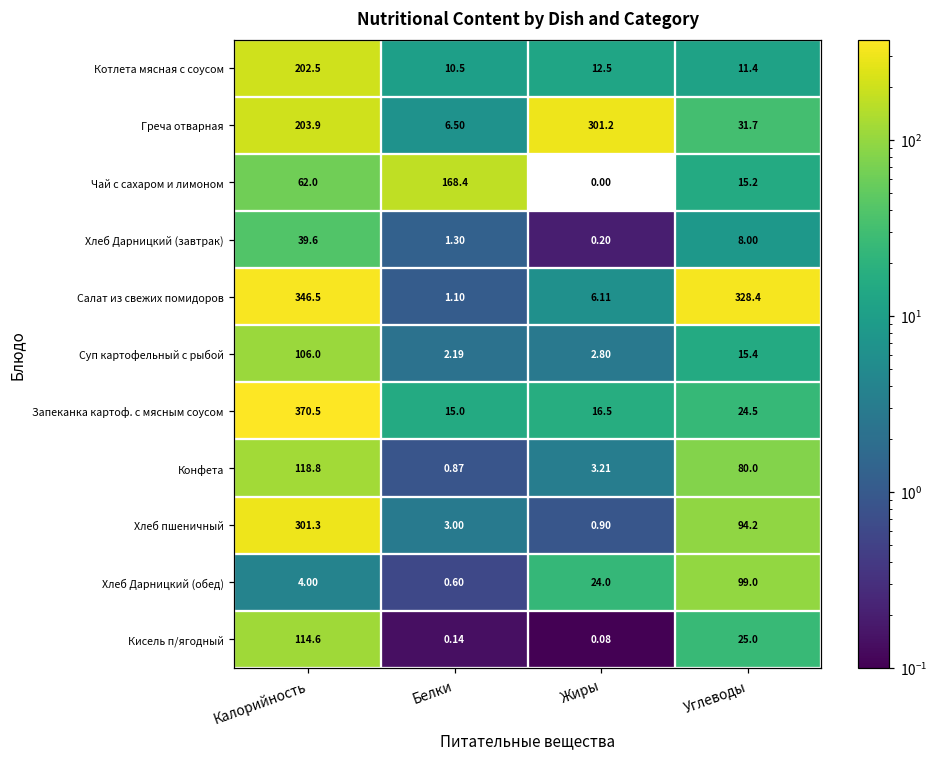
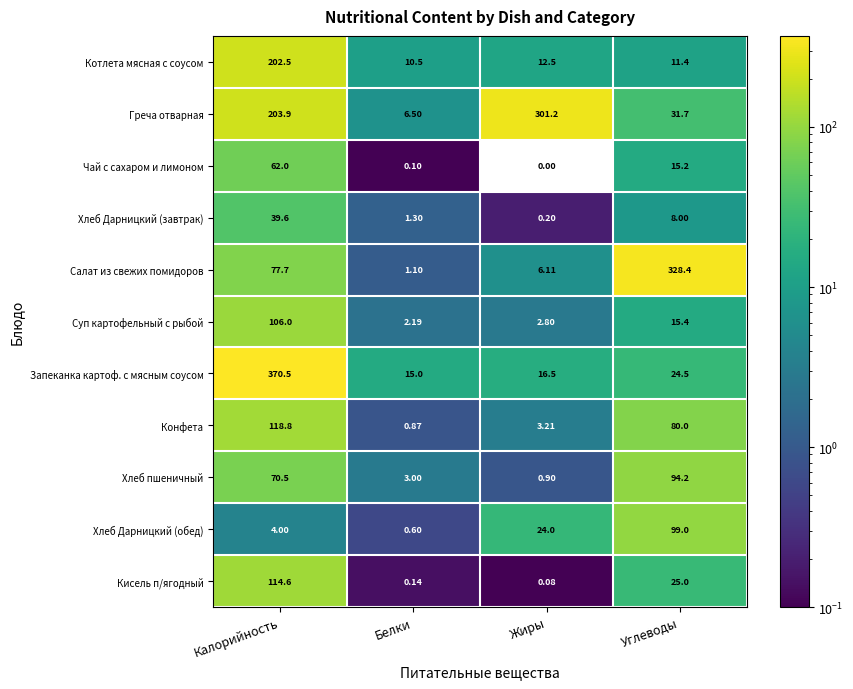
  {
    "Котлета мясная с соусом": {
      "Калорийность": 202.5,
      "Белки": 10.5,
      "Жиры": 12.5,
      "Углеводы": 11.4
    },
    "Греча отварная": {
      "Калорийность": 203.9,
      "Белки": 6.50,
      "Жиры": 301.2,
      "Углеводы": 31.7
    },
    "Чай с сахаром и лимоном": {
      "Калорийность": 62.0,
-     "Белки": 168.4,
+     "Белки": 0.10,
      "Жиры": 0.00,
      "Углеводы": 15.2
    },
    "Хлеб Дарницкий (завтрак)": {
      "Калорийность": 39.6,
      "Белки": 1.30,
      "Жиры": 0.20,
      "Углеводы": 8.00
    },
    "Салат из свежих помидоров": {
-     "Калорийность": 346.5,
+     "Калорийность": 77.7,
      "Белки": 1.10,
      "Жиры": 6.11,
      "Углеводы": 328.4
    },
    "Суп картофельный с рыбой": {
      "Калорийность": 106.0,
      "Белки": 2.19,
      "Жиры": 2.80,
      "Углеводы": 15.4
    },
    "Запеканка картоф. с мясным соусом": {
      "Калорийность": 370.5,
      "Белки": 15.0,
      "Жиры": 16.5,
      "Углеводы": 24.5
    },
    "Конфета": {
      "Калорийность": 118.8,
      "Белки": 0.87,
      "Жиры": 3.21,
      "Углеводы": 80.0
    },
    "Хлеб пшеничный": {
-     "Калорийность": 301.3,
+     "Калорийность": 70.5,
      "Белки": 3.00,
      "Жиры": 0.90,
      "Углеводы": 94.2
    },
    "Хлеб Дарницкий (обед)": {
      "Калорийность": 4.00,
      "Белки": 0.60,
      "Жиры": 24.0,
      "Углеводы": 99.0
    },
    "Кисель п/ягодный": {
      "Калорийность": 114.6,
      "Белки": 0.14,
      "Жиры": 0.08,
      "Углеводы": 25.0
    }
  }
